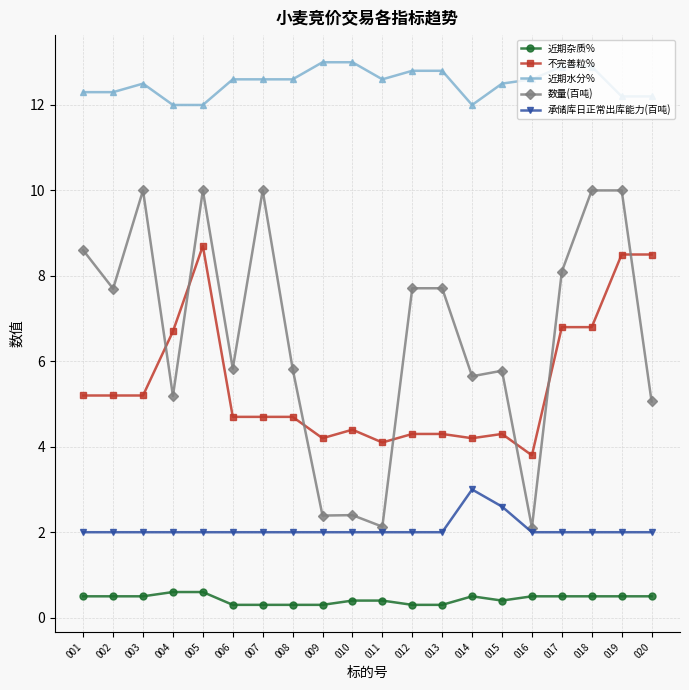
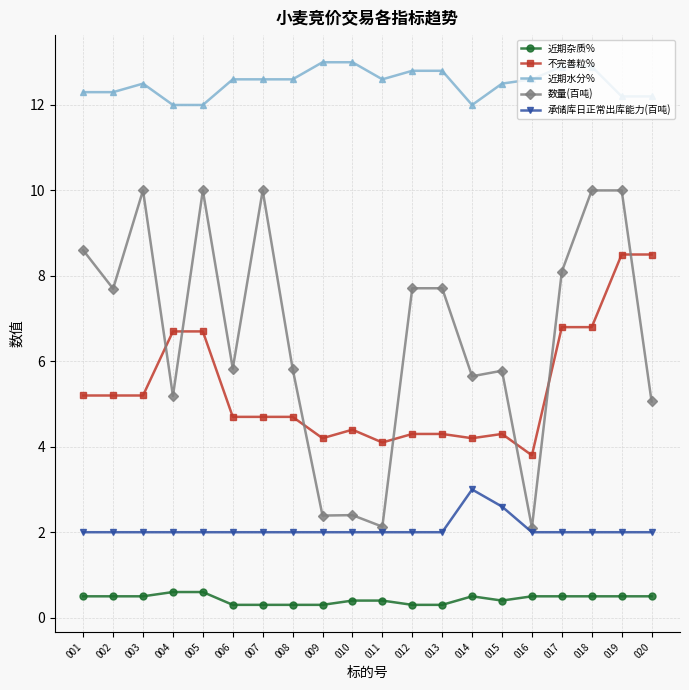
  {
    "近期杂质%": {
      "001": 0.5,
      "002": 0.5,
      "003": 0.5,
      "004": 0.6,
      "005": 0.6,
      "006": 0.3,
      "007": 0.3,
      "008": 0.3,
      "009": 0.3,
      "010": 0.4,
      "011": 0.4,
      "012": 0.3,
      "013": 0.3,
      "014": 0.5,
      "015": 0.4,
      "016": 0.5,
      "017": 0.5,
      "018": 0.5,
      "019": 0.5,
      "020": 0.5
    },
    "不完善粒%": {
      "001": 5.2,
      "002": 5.2,
      "003": 5.2,
      "004": 6.7,
-     "005": 8.7,
+     "005": 6.7,
      "006": 4.7,
      "007": 4.7,
      "008": 4.7,
      "009": 4.2,
      "010": 4.4,
      "011": 4.1,
      "012": 4.3,
      "013": 4.3,
      "014": 4.2,
      "015": 4.3,
      "016": 3.8,
      "017": 6.8,
      "018": 6.8,
      "019": 8.5,
      "020": 8.5
    },
    "近期水分%": {
      "001": 12.3,
      "002": 12.3,
      "003": 12.5,
      "004": 12.0,
      "005": 12.0,
      "006": 12.6,
      "007": 12.6,
      "008": 12.6,
      "009": 13.0,
      "010": 13.0,
      "011": 12.6,
      "012": 12.8,
      "013": 12.8,
      "014": 12.0,
      "015": 12.5
    },
    "数量(百吨)": {
      "001": 8.6,
      "002": 7.7,
      "003": 10.0,
      "004": 5.2,
      "005": 10.0,
      "006": 5.8,
      "007": 10.0,
      "008": 5.8,
      "009": 2.4,
      "010": 2.4,
      "011": 2.1,
      "012": 7.7,
      "013": 7.7,
      "014": 5.7,
      "015": 5.8,
      "016": 2.1,
      "017": 8.1,
      "018": 10.0,
      "019": 10.0,
      "020": 5.1
    },
    "承储库日正常出库能力(百吨)": {
      "001": 2.0,
      "002": 2.0,
      "003": 2.0,
      "004": 2.0,
      "005": 2.0,
      "006": 2.0,
      "007": 2.0,
      "008": 2.0,
      "009": 2.0,
      "010": 2.0,
      "011": 2.0,
      "012": 2.0,
      "013": 2.0,
      "014": 3.0,
      "015": 2.6,
      "016": 2.0,
      "017": 2.0,
      "018": 2.0,
      "019": 2.0,
      "020": 2.0
    }
  }
